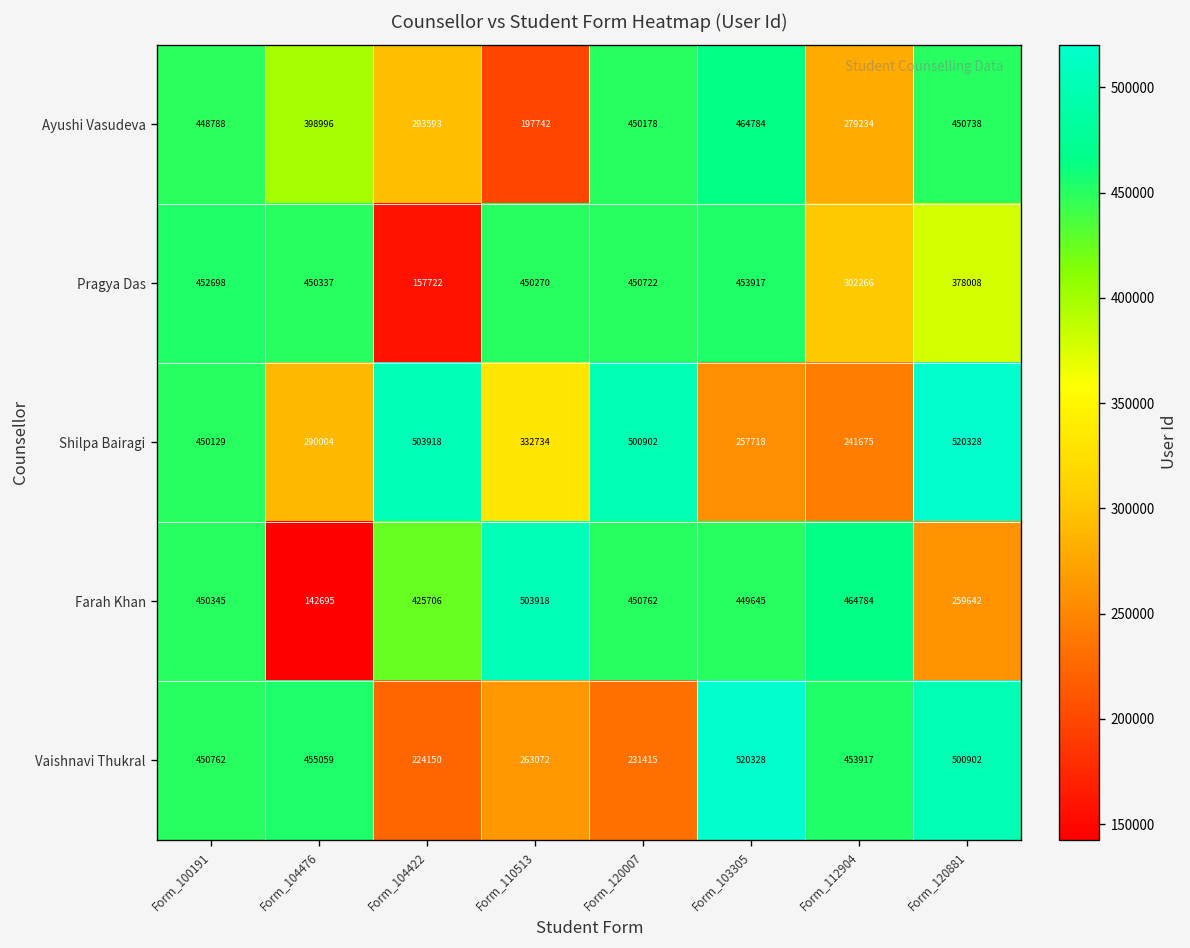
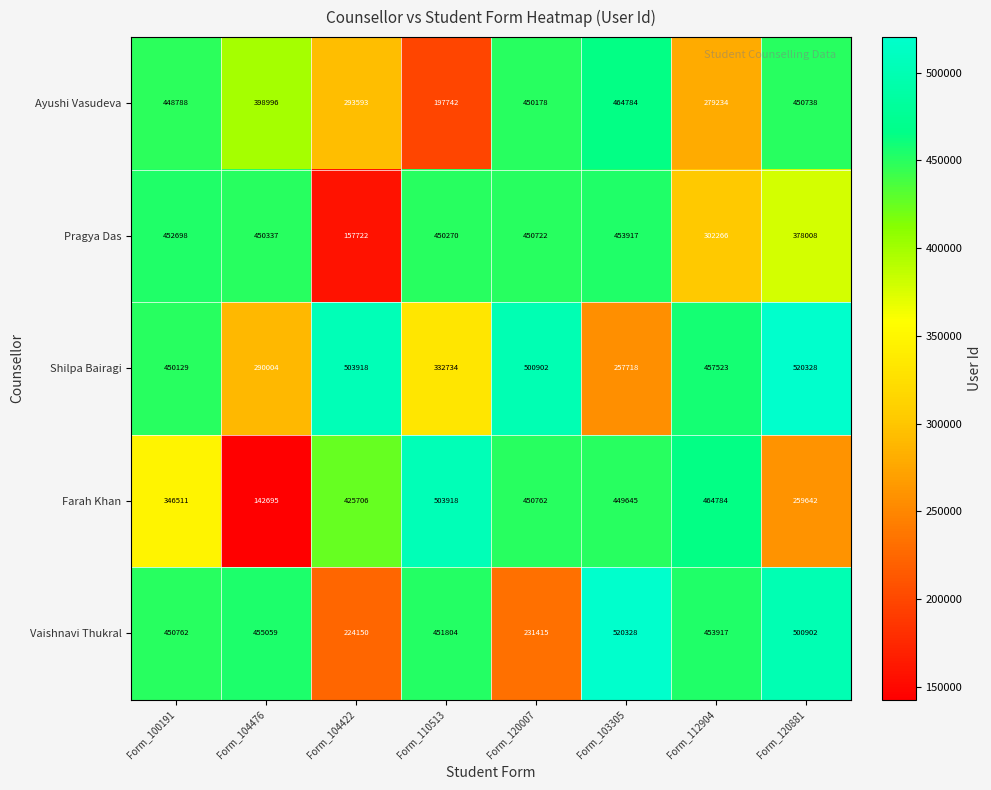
  {
    "Ayushi Vasudeva": {
      "Form_100191": 448788,
      "Form_104476": 398996,
      "Form_104422": 293593,
      "Form_110513": 197742,
      "Form_120007": 450178,
      "Form_103305": 464784,
      "Form_112904": 279234
    },
    "Pragya Das": {
      "Form_100191": 452698,
      "Form_104476": 450337,
      "Form_104422": 157722,
      "Form_110513": 450270,
      "Form_120007": 450722,
      "Form_103305": 453917,
      "Form_112904": 302266,
      "Form_120881": 378008
    },
    "Shilpa Bairagi": {
      "Form_100191": 450129,
      "Form_104476": 290004,
      "Form_104422": 503918,
      "Form_110513": 332734,
      "Form_120007": 500902,
      "Form_103305": 257718,
-     "Form_112904": 241675,
+     "Form_112904": 457523,
      "Form_120881": 520328
    },
    "Farah Khan": {
-     "Form_100191": 450345,
+     "Form_100191": 346511,
      "Form_104476": 142695,
      "Form_104422": 425706,
      "Form_110513": 503918,
      "Form_120007": 450762,
      "Form_103305": 449645,
      "Form_112904": 464784,
      "Form_120881": 259642
    },
    "Vaishnavi Thukral": {
      "Form_100191": 450762,
      "Form_104476": 455059,
      "Form_104422": 224150,
-     "Form_110513": 263072,
+     "Form_110513": 451804,
      "Form_120007": 231415,
      "Form_103305": 520328,
      "Form_112904": 453917,
      "Form_120881": 500902
    }
  }
